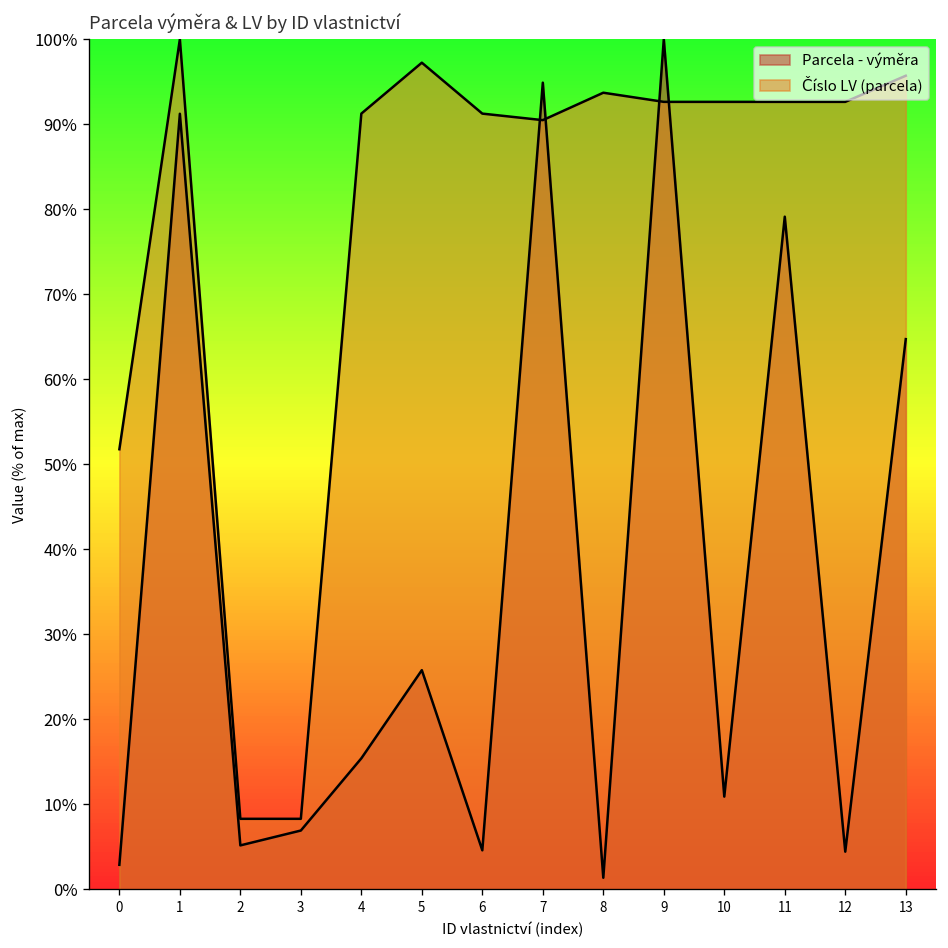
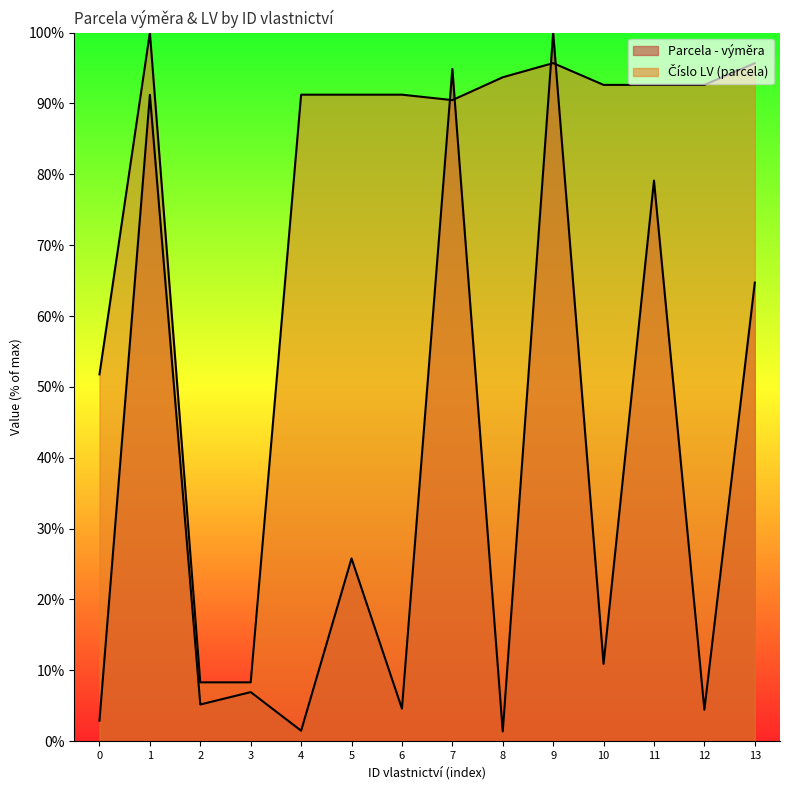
  {
    "Parcela - výměra": {
      "0": "3%",
      "1": "91%",
      "2": "5%",
      "3": "7%",
-     "4": "15%",
+     "4": "1%",
      "5": "26%",
      "6": "5%",
      "7": "95%",
      "8": "1%",
      "9": "100%",
      "10": "11%",
      "11": "79%",
      "12": "4%",
      "13": "65%"
    },
    "Číslo LV (parcela)": {
      "0": "52%",
      "1": "100%",
      "2": "8%",
      "3": "8%",
      "4": "91%",
-     "5": "97%",
+     "5": "91%",
      "6": "91%",
      "7": "90%",
      "8": "94%",
-     "9": "93%",
+     "9": "96%",
      "10": "93%",
      "11": "93%",
      "12": "93%"
    }
  }
